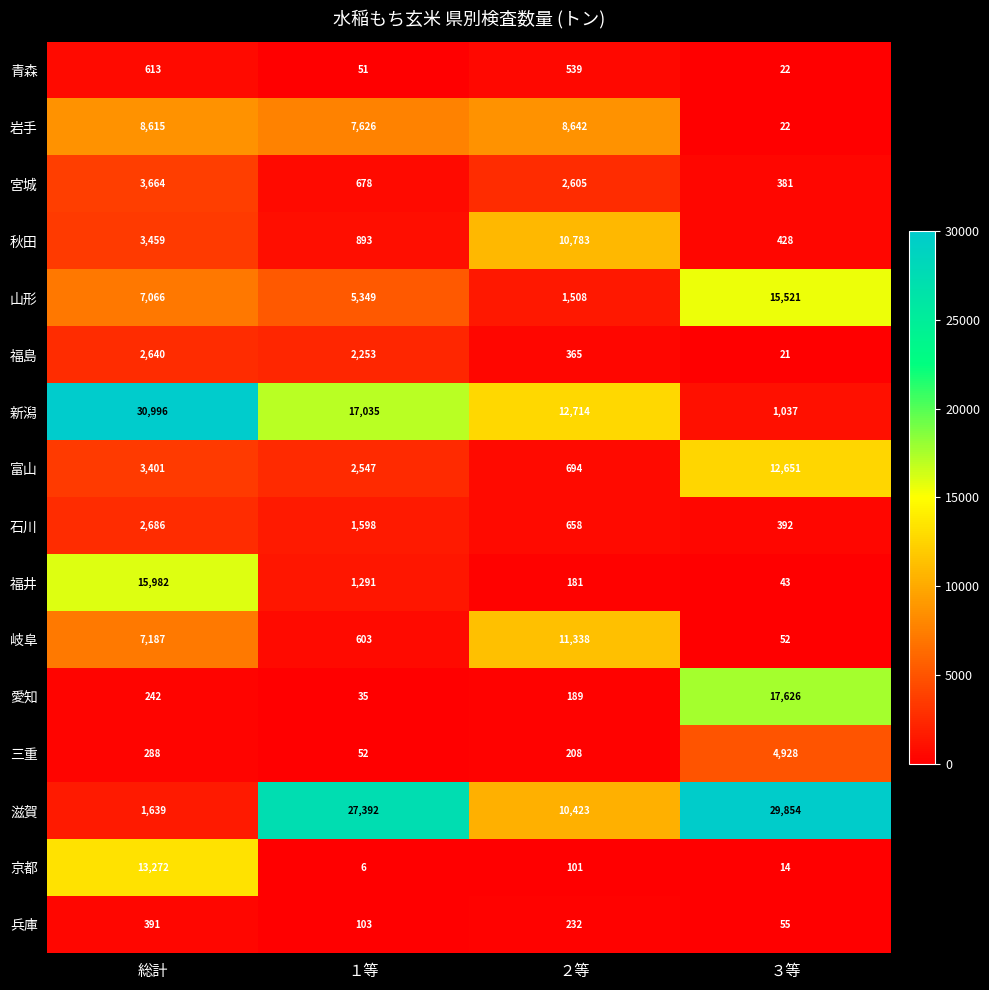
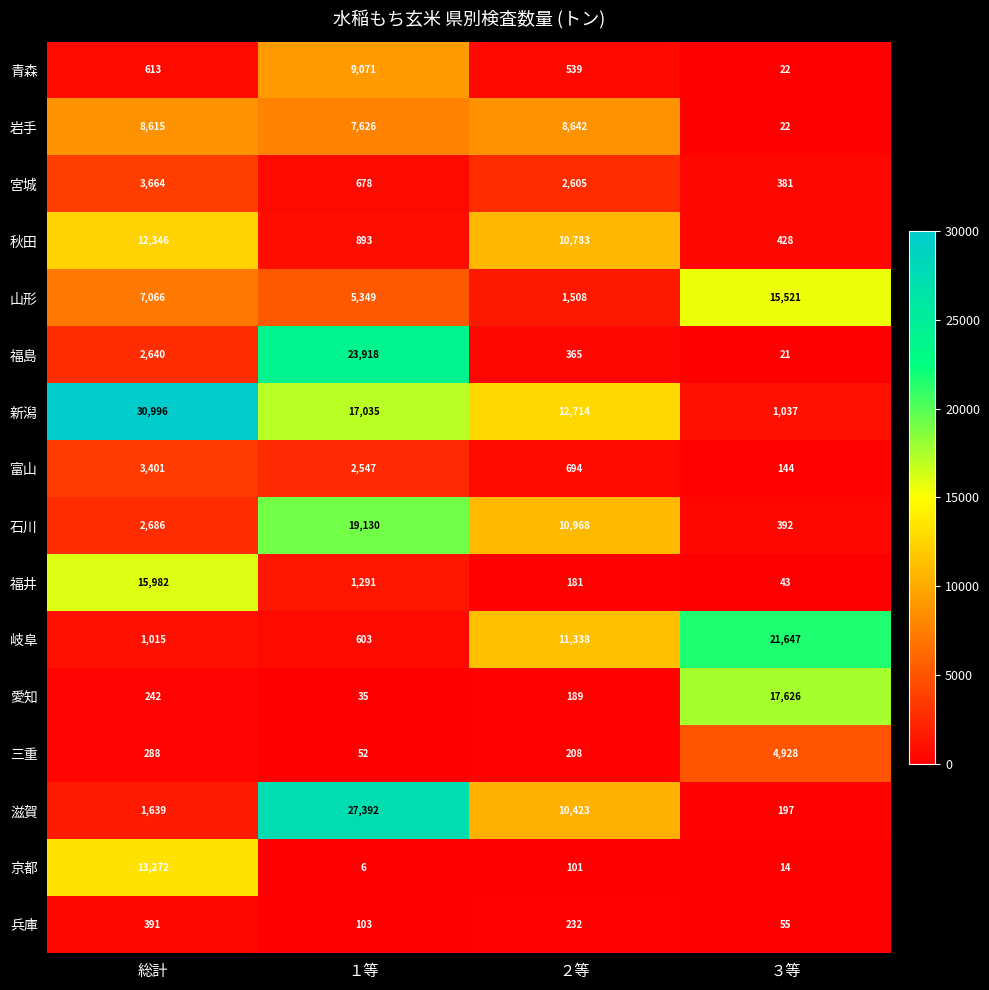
  {
    "青森": {
      "総計": "613",
-     "１等": "51",
+     "１等": "9,071",
      "２等": "539",
      "３等": "22"
    },
    "岩手": {
      "総計": "8,615",
      "１等": "7,626",
      "２等": "8,642",
      "３等": "22"
    },
    "宮城": {
      "総計": "3,664",
      "１等": "678",
      "２等": "2,605",
      "３等": "381"
    },
    "秋田": {
-     "総計": "3,459",
+     "総計": "12,346",
      "１等": "893",
      "２等": "10,783",
      "３等": "428"
    },
    "山形": {
      "総計": "7,066",
      "１等": "5,349",
      "２等": "1,508",
      "３等": "15,521"
    },
    "福島": {
      "総計": "2,640",
-     "１等": "2,253",
+     "１等": "23,918",
      "２等": "365",
      "３等": "21"
    },
    "新潟": {
      "総計": "30,996",
      "１等": "17,035",
      "２等": "12,714",
      "３等": "1,037"
    },
    "富山": {
      "総計": "3,401",
      "１等": "2,547",
      "２等": "694",
-     "３等": "12,651"
+     "３等": "144"
    },
    "石川": {
      "総計": "2,686",
-     "１等": "1,598",
-     "２等": "658",
+     "１等": "19,130",
+     "２等": "10,968",
      "３等": "392"
    },
    "福井": {
      "総計": "15,982",
      "１等": "1,291",
      "２等": "181",
      "３等": "43"
    },
    "岐阜": {
-     "総計": "7,187",
+     "総計": "1,015",
      "１等": "603",
      "２等": "11,338",
-     "３等": "52"
+     "３等": "21,647"
    },
    "愛知": {
      "総計": "242",
      "１等": "35",
      "２等": "189",
      "３等": "17,626"
    },
    "三重": {
      "総計": "288",
      "１等": "52",
      "２等": "208",
      "３等": "4,928"
    },
    "滋賀": {
      "総計": "1,639",
      "１等": "27,392",
      "２等": "10,423",
-     "３等": "29,854"
+     "３等": "197"
    },
    "京都": {
      "総計": "13,272",
      "１等": "6",
      "２等": "101",
      "３等": "14"
    },
    "兵庫": {
      "総計": "391",
      "１等": "103",
      "２等": "232",
      "３等": "55"
    }
  }
